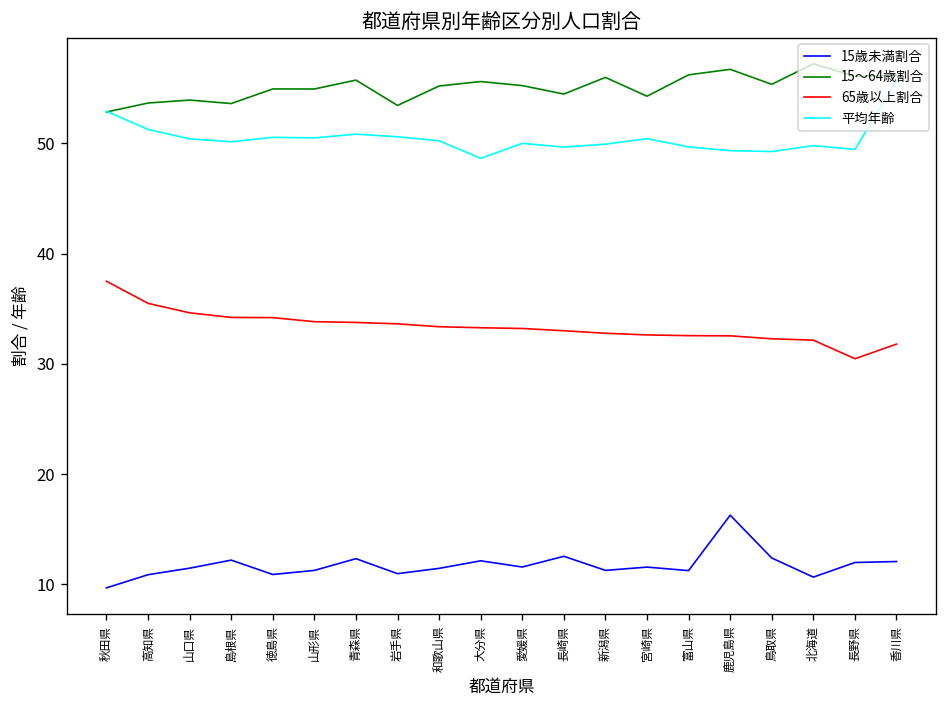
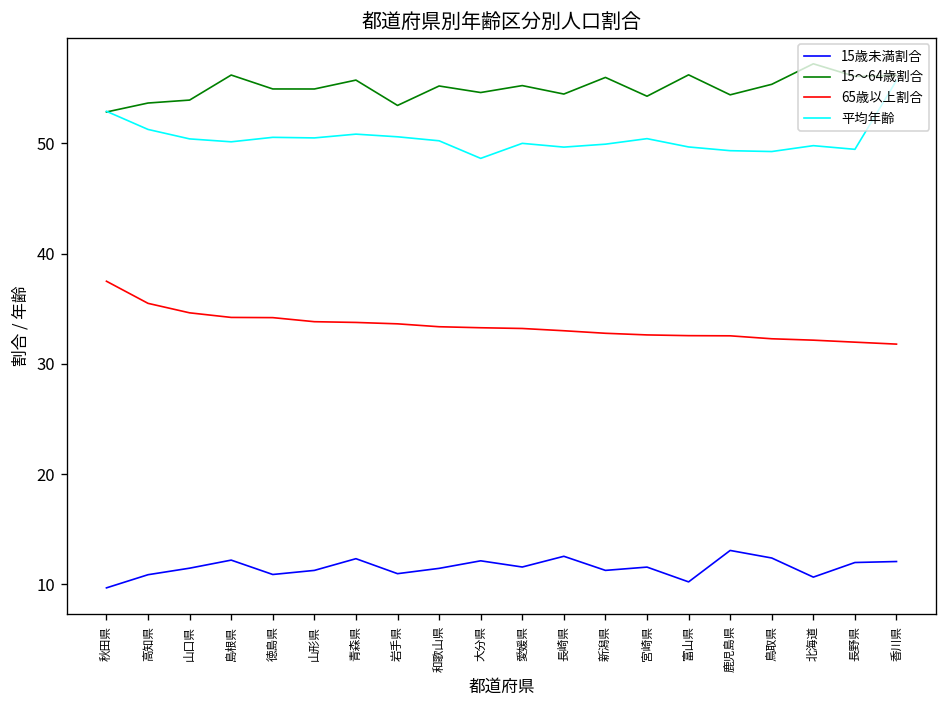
  {
    "15歳未満割合": {
      "秋田県": 10,
      "高知県": 11,
      "山口県": 11,
      "島根県": 12,
      "徳島県": 11,
      "山形県": 11,
      "青森県": 12,
      "岩手県": 11,
      "和歌山県": 11,
      "大分県": 12,
      "愛媛県": 12,
      "長崎県": 13,
      "新潟県": 11,
      "宮崎県": 12,
-     "富山県": 11,
-     "鹿児島県": 16,
+     "富山県": 10,
+     "鹿児島県": 13,
      "鳥取県": 12,
      "北海道": 11,
      "長野県": 12,
      "香川県": 12
    },
    "15～64歳割合": {
      "高知県": 54,
      "山口県": 54,
-     "島根県": 54,
+     "島根県": 56,
      "徳島県": 55,
      "山形県": 55,
      "青森県": 56,
      "岩手県": 53,
      "和歌山県": 55,
-     "大分県": 56,
+     "大分県": 55,
      "愛媛県": 55,
      "長崎県": 54,
      "新潟県": 56,
      "宮崎県": 54,
      "富山県": 56,
-     "鹿児島県": 57,
+     "鹿児島県": 54,
      "鳥取県": 55
    },
    "65歳以上割合": {
      "秋田県": 37,
      "高知県": 35,
      "山口県": 35,
      "島根県": 34,
      "徳島県": 34,
      "山形県": 34,
      "青森県": 34,
      "岩手県": 34,
      "和歌山県": 33,
      "大分県": 33,
      "愛媛県": 33,
      "長崎県": 33,
      "新潟県": 33,
      "宮崎県": 33,
      "富山県": 33,
      "鹿児島県": 33,
      "鳥取県": 32,
      "北海道": 32,
-     "長野県": 30,
+     "長野県": 32,
      "香川県": 32
    },
    "平均年齢": {
      "高知県": 51,
      "山口県": 50,
      "島根県": 50,
      "徳島県": 51,
      "山形県": 50,
      "青森県": 51,
      "岩手県": 51,
      "和歌山県": 50,
      "大分県": 49,
      "愛媛県": 50,
      "長崎県": 50,
      "新潟県": 50,
      "宮崎県": 50,
      "富山県": 50,
      "鹿児島県": 49,
      "鳥取県": 49,
      "北海道": 50,
      "長野県": 49
    }
  }
